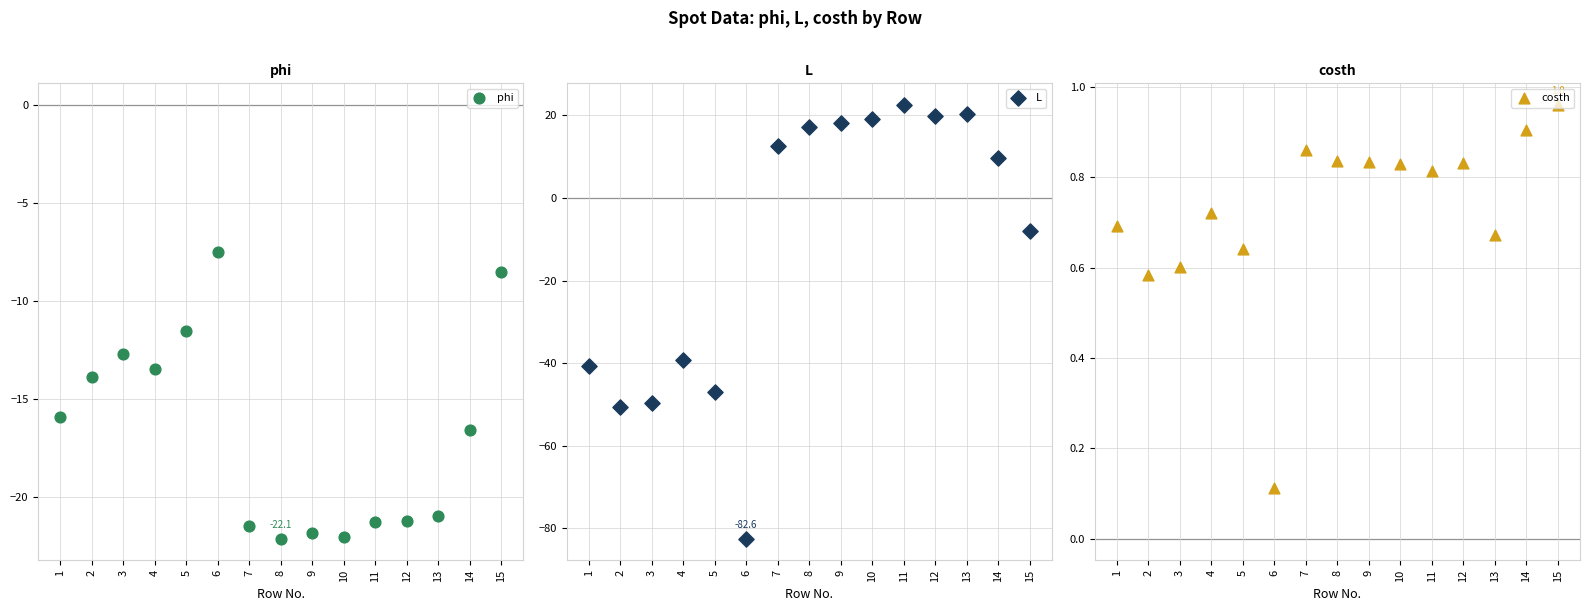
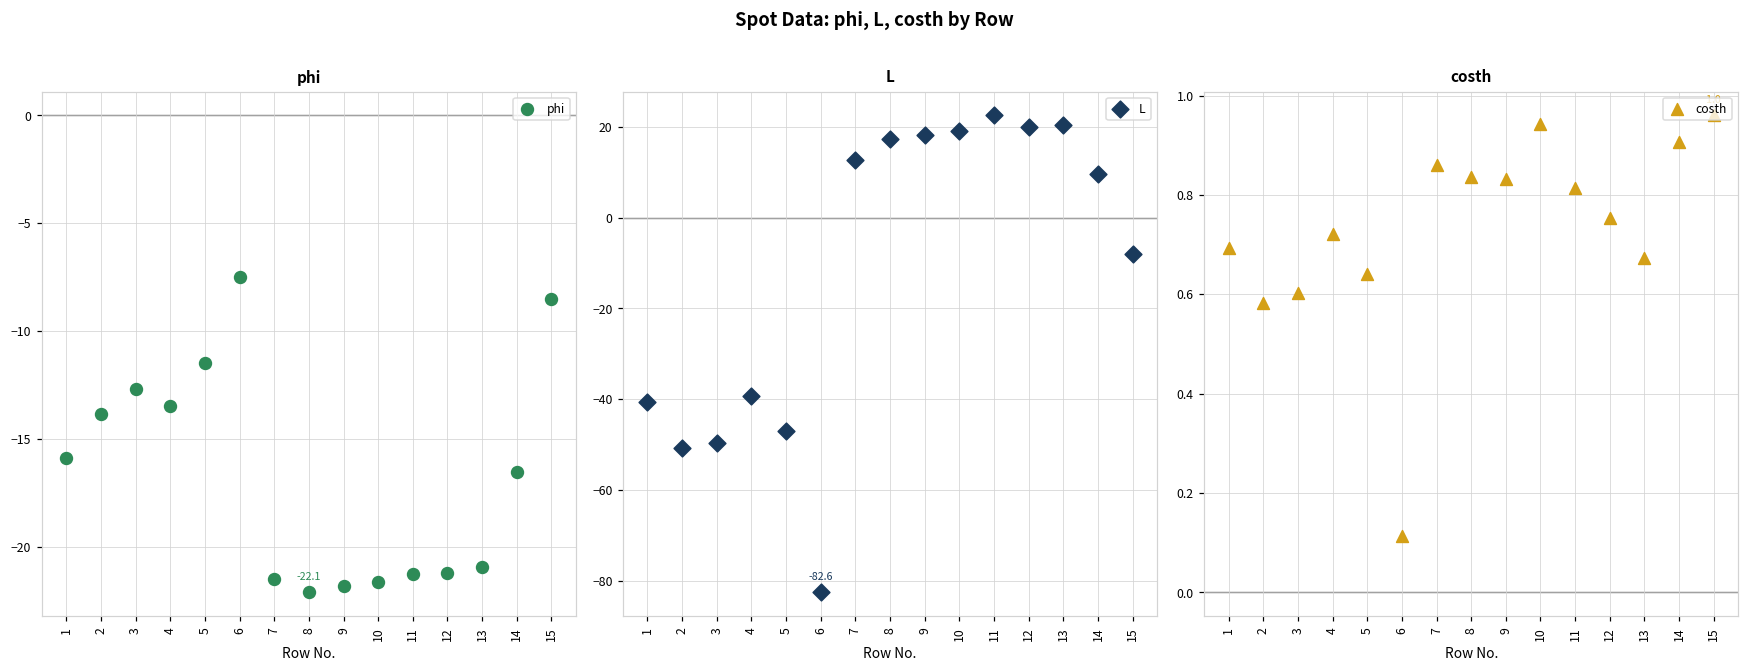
  {
    "phi": {
-     "10": -22.1
+     "10": -21.6
    },
    "costh": {
-     "10": 0.83,
-     "12": 0.83
+     "10": 0.94,
+     "12": 0.75
    }
  }
